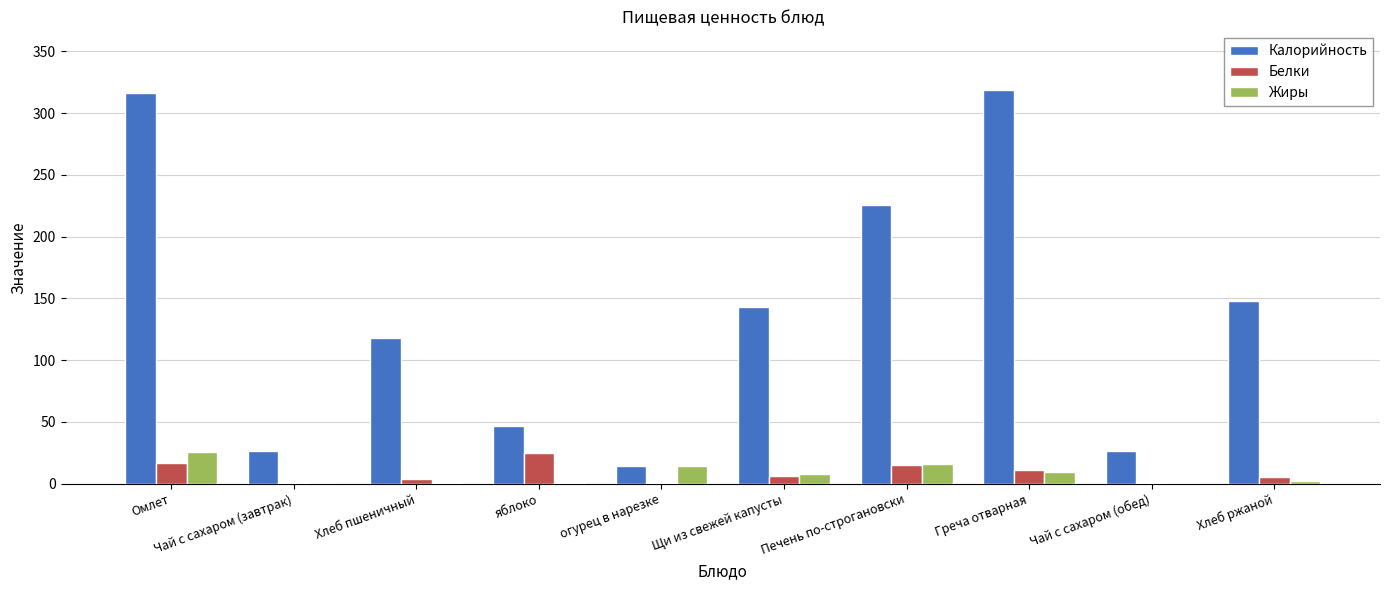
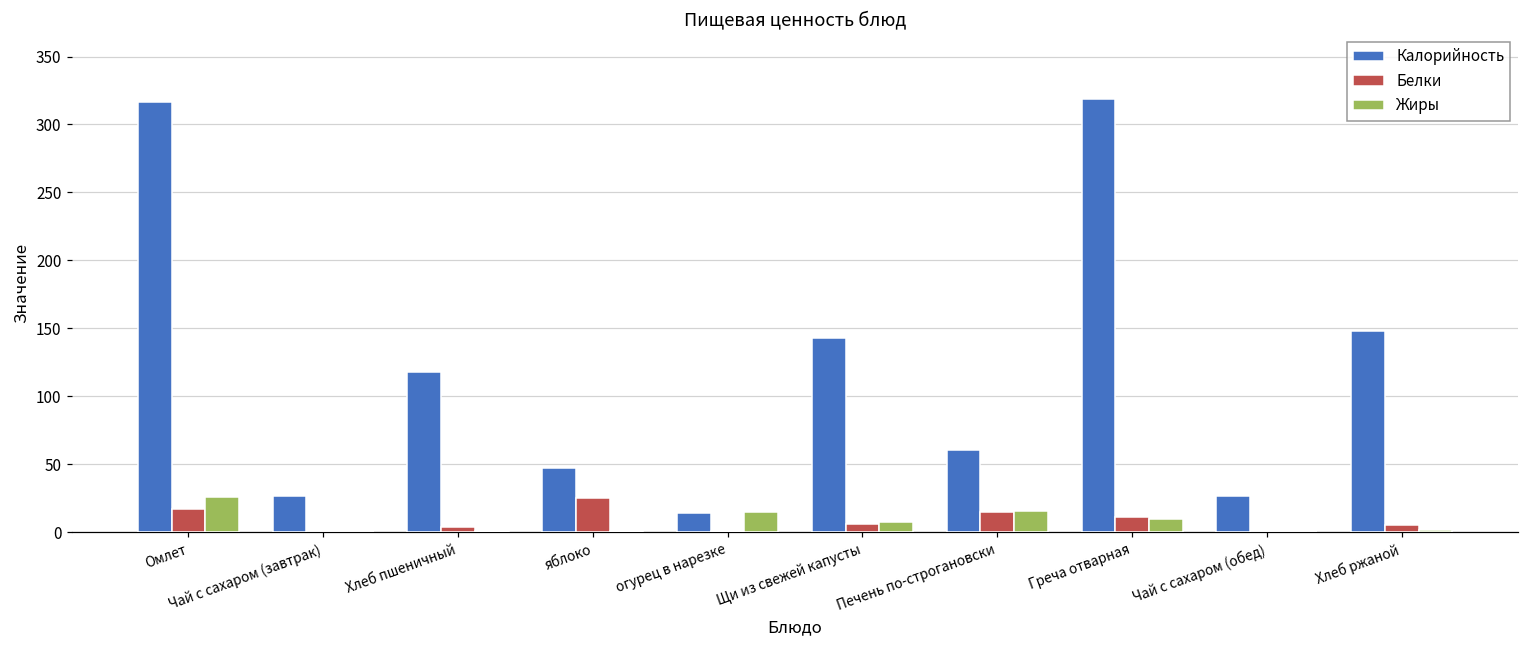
  {
    "Калорийность": {
      "Омлет": 316,
      "Чай с сахаром (завтрак)": 27,
      "Хлеб пшеничный": 118,
      "яблоко": 47,
      "огурец в нарезке": 14,
      "Щи из свежей капусты": 143,
-     "Печень по-строгановски": 226,
+     "Печень по-строгановски": 61,
      "Греча отварная": 319,
      "Чай с сахаром (обед)": 27,
      "Хлеб ржаной": 148
    },
    "Белки": {
      "Омлет": 17,
      "Хлеб пшеничный": 4,
      "яблоко": 25,
      "Щи из свежей капусты": 6,
      "Печень по-строгановски": 15,
      "Греча отварная": 11,
      "Хлеб ржаной": 5
    },
    "Жиры": {
      "Омлет": 26,
      "Чай с сахаром (завтрак)": 0,
      "огурец в нарезке": 15,
      "Щи из свежей капусты": 8,
      "Печень по-строгановски": 16,
      "Греча отварная": 9,
      "Чай с сахаром (обед)": 0
    }
  }
